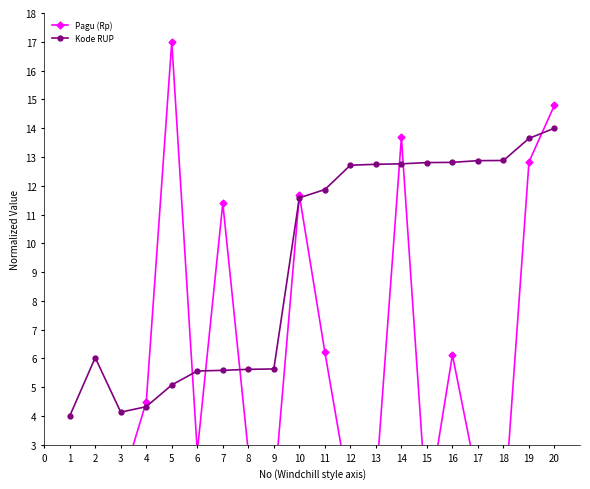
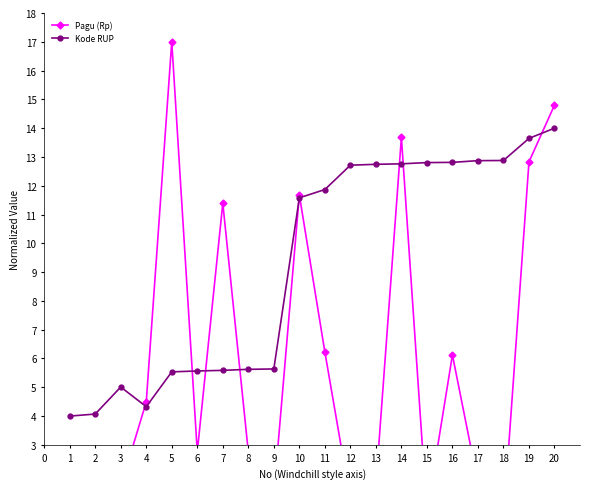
  {
    "Pagu (Rp)": {
      "4": 4.5,
      "5": 17.0,
      "7": 11.4,
      "10": 11.7,
      "11": 6.2,
      "14": 13.7,
      "16": 6.1,
      "19": 12.8,
      "20": 14.8
    },
    "Kode RUP": {
      "1": 4.0,
-     "2": 6.0,
-     "3": 4.1,
+     "2": 4.1,
+     "3": 5.0,
      "4": 4.3,
-     "5": 5.1,
+     "5": 5.5,
      "6": 5.6,
      "7": 5.6,
      "8": 5.6,
      "9": 5.6,
      "10": 11.6,
      "11": 11.9,
      "12": 12.7,
      "13": 12.7,
      "14": 12.8,
      "15": 12.8,
      "16": 12.8,
      "17": 12.9,
      "18": 12.9,
      "19": 13.6,
      "20": 14.0
    }
  }
